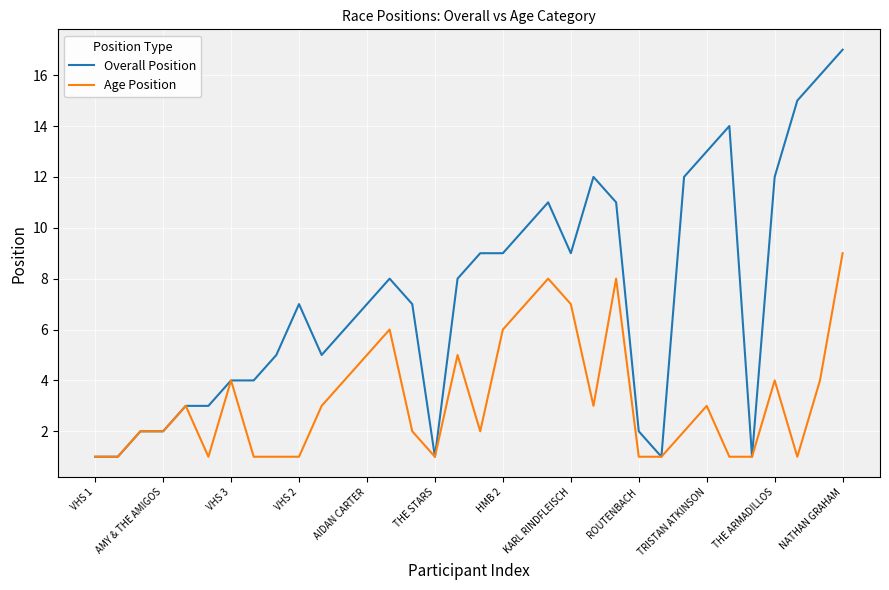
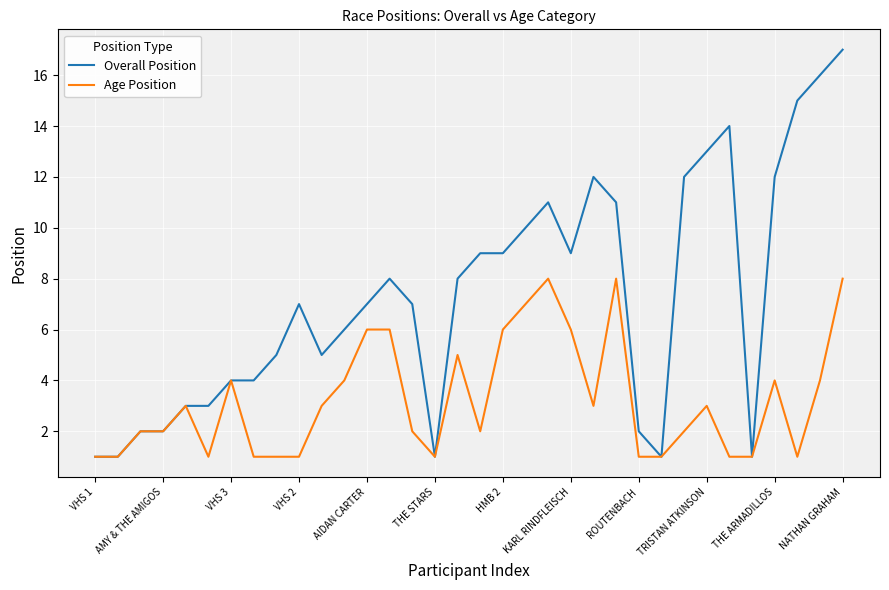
  {
    "Overall Position": {
      "VHS 2": 7,
      "AIDAN CARTER": 7,
      "HMB 2": 9,
      "KARL RINDFLEISCH": 9,
      "ROUTENBACH": 2,
      "TRISTAN ATKINSON": 13,
      "THE ARMADILLOS": 12,
      "NATHAN GRAHAM": 17
    },
    "Age Position": {
      "VHS 2": 1,
-     "AIDAN CARTER": 5,
+     "AIDAN CARTER": 6,
      "HMB 2": 6,
-     "KARL RINDFLEISCH": 7,
+     "KARL RINDFLEISCH": 6,
      "ROUTENBACH": 1,
      "TRISTAN ATKINSON": 3,
      "THE ARMADILLOS": 4,
-     "NATHAN GRAHAM": 9
+     "NATHAN GRAHAM": 8
    }
  }
